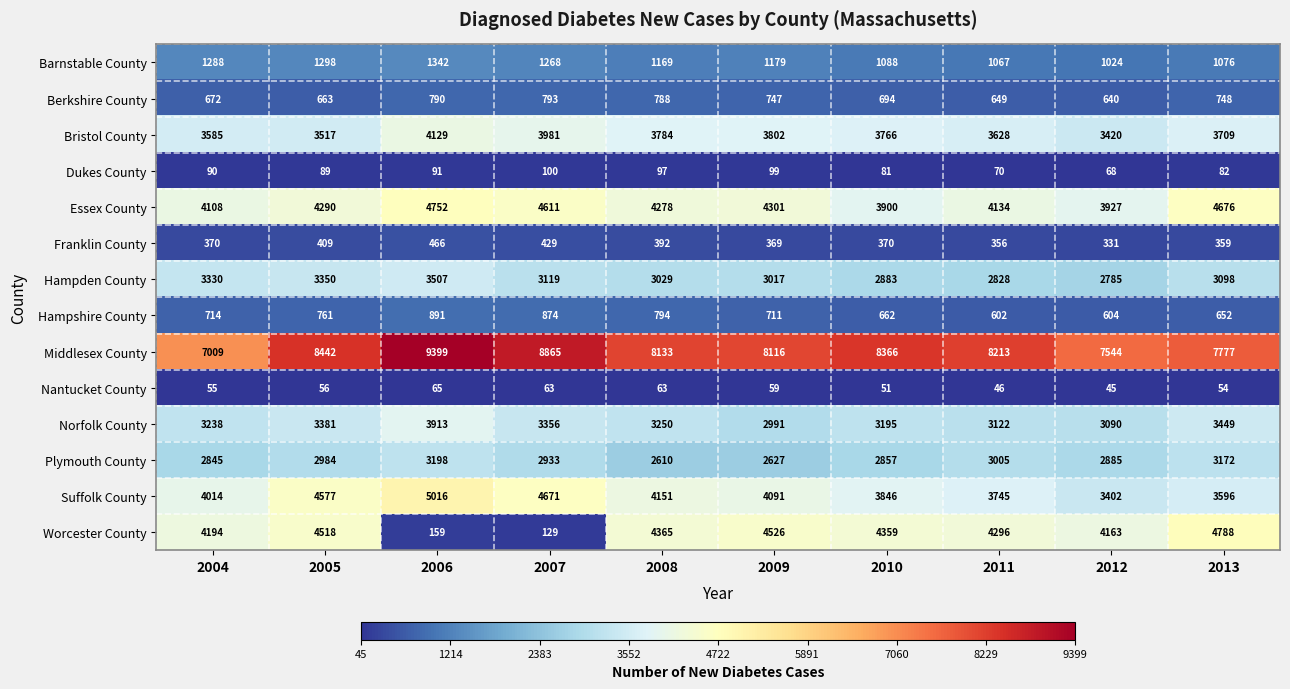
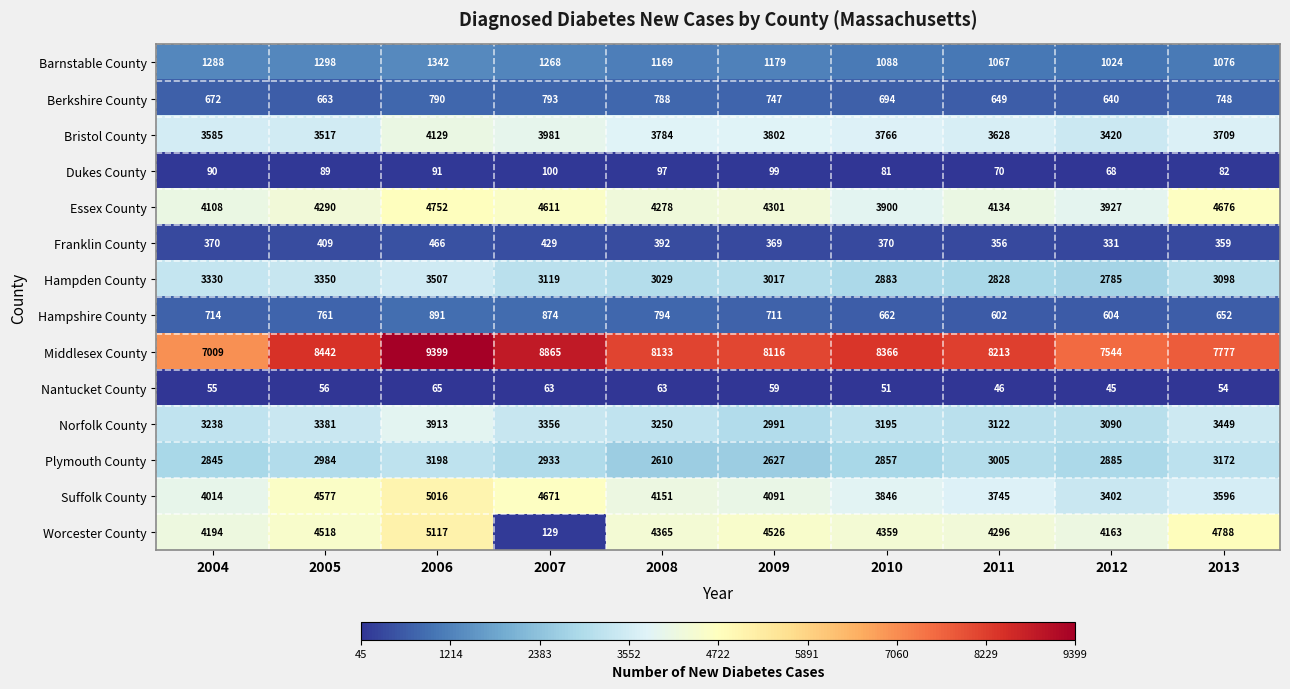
  {
    "Barnstable County": {
      "2004": 1288,
      "2005": 1298,
      "2006": 1342,
      "2007": 1268,
      "2008": 1169,
      "2009": 1179,
      "2010": 1088,
      "2011": 1067,
      "2012": 1024,
      "2013": 1076
    },
    "Berkshire County": {
      "2004": 672,
      "2005": 663,
      "2006": 790,
      "2007": 793,
      "2008": 788,
      "2009": 747,
      "2010": 694,
      "2011": 649,
      "2012": 640,
      "2013": 748
    },
    "Bristol County": {
      "2004": 3585,
      "2005": 3517,
      "2006": 4129,
      "2007": 3981,
      "2008": 3784,
      "2009": 3802,
      "2010": 3766,
      "2011": 3628,
      "2012": 3420,
      "2013": 3709
    },
    "Dukes County": {
      "2004": 90,
      "2005": 89,
      "2006": 91,
      "2007": 100,
      "2008": 97,
      "2009": 99,
      "2010": 81,
      "2011": 70,
      "2012": 68,
      "2013": 82
    },
    "Essex County": {
      "2004": 4108,
      "2005": 4290,
      "2006": 4752,
      "2007": 4611,
      "2008": 4278,
      "2009": 4301,
      "2010": 3900,
      "2011": 4134,
      "2012": 3927,
      "2013": 4676
    },
    "Franklin County": {
      "2004": 370,
      "2005": 409,
      "2006": 466,
      "2007": 429,
      "2008": 392,
      "2009": 369,
      "2010": 370,
      "2011": 356,
      "2012": 331,
      "2013": 359
    },
    "Hampden County": {
      "2004": 3330,
      "2005": 3350,
      "2006": 3507,
      "2007": 3119,
      "2008": 3029,
      "2009": 3017,
      "2010": 2883,
      "2011": 2828,
      "2012": 2785,
      "2013": 3098
    },
    "Hampshire County": {
      "2004": 714,
      "2005": 761,
      "2006": 891,
      "2007": 874,
      "2008": 794,
      "2009": 711,
      "2010": 662,
      "2011": 602,
      "2012": 604,
      "2013": 652
    },
    "Middlesex County": {
      "2004": 7009,
      "2005": 8442,
      "2006": 9399,
      "2007": 8865,
      "2008": 8133,
      "2009": 8116,
      "2010": 8366,
      "2011": 8213,
      "2012": 7544,
      "2013": 7777
    },
    "Nantucket County": {
      "2004": 55,
      "2005": 56,
      "2006": 65,
      "2007": 63,
      "2008": 63,
      "2009": 59,
      "2010": 51,
      "2011": 46,
      "2012": 45,
      "2013": 54
    },
    "Norfolk County": {
      "2004": 3238,
      "2005": 3381,
      "2006": 3913,
      "2007": 3356,
      "2008": 3250,
      "2009": 2991,
      "2010": 3195,
      "2011": 3122,
      "2012": 3090,
      "2013": 3449
    },
    "Plymouth County": {
      "2004": 2845,
      "2005": 2984,
      "2006": 3198,
      "2007": 2933,
      "2008": 2610,
      "2009": 2627,
      "2010": 2857,
      "2011": 3005,
      "2012": 2885,
      "2013": 3172
    },
    "Suffolk County": {
      "2004": 4014,
      "2005": 4577,
      "2006": 5016,
      "2007": 4671,
      "2008": 4151,
      "2009": 4091,
      "2010": 3846,
      "2011": 3745,
      "2012": 3402,
      "2013": 3596
    },
    "Worcester County": {
      "2004": 4194,
      "2005": 4518,
-     "2006": 159,
+     "2006": 5117,
      "2007": 129,
      "2008": 4365,
      "2009": 4526,
      "2010": 4359,
      "2011": 4296,
      "2012": 4163,
      "2013": 4788
    }
  }
